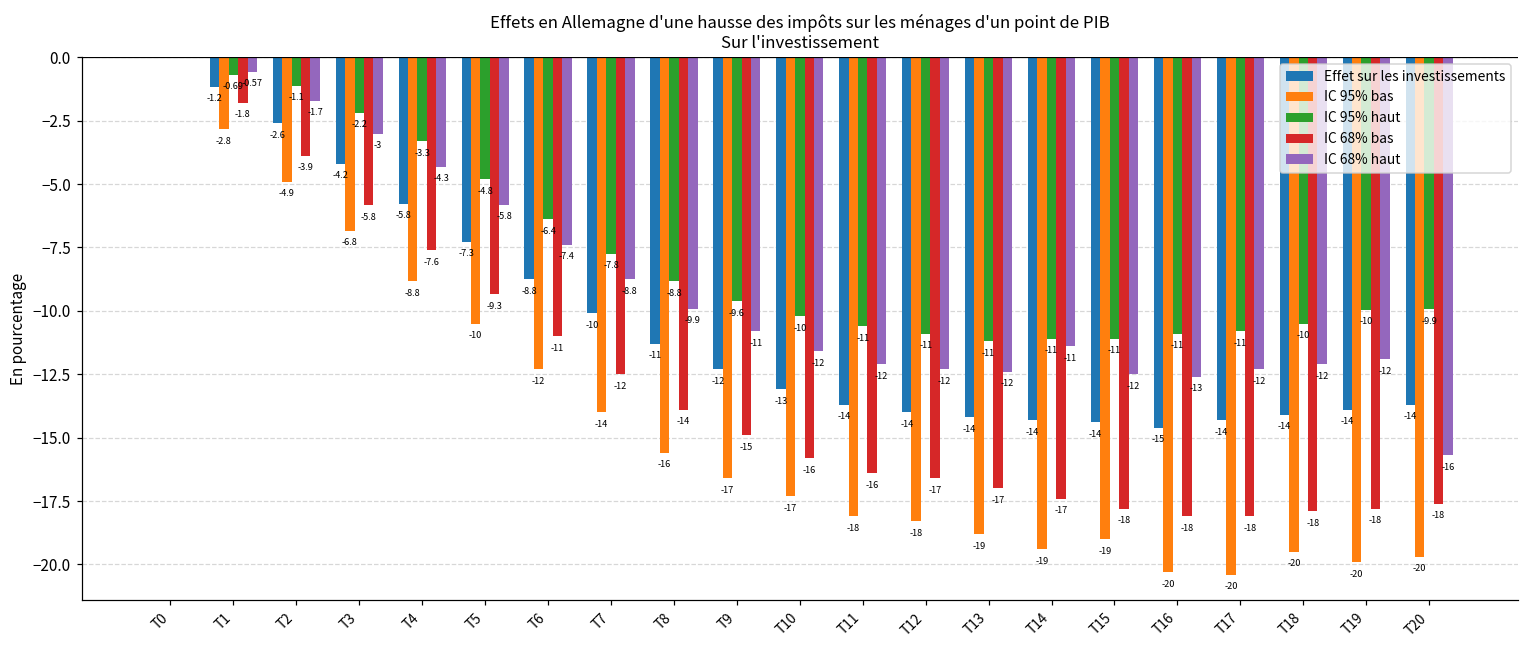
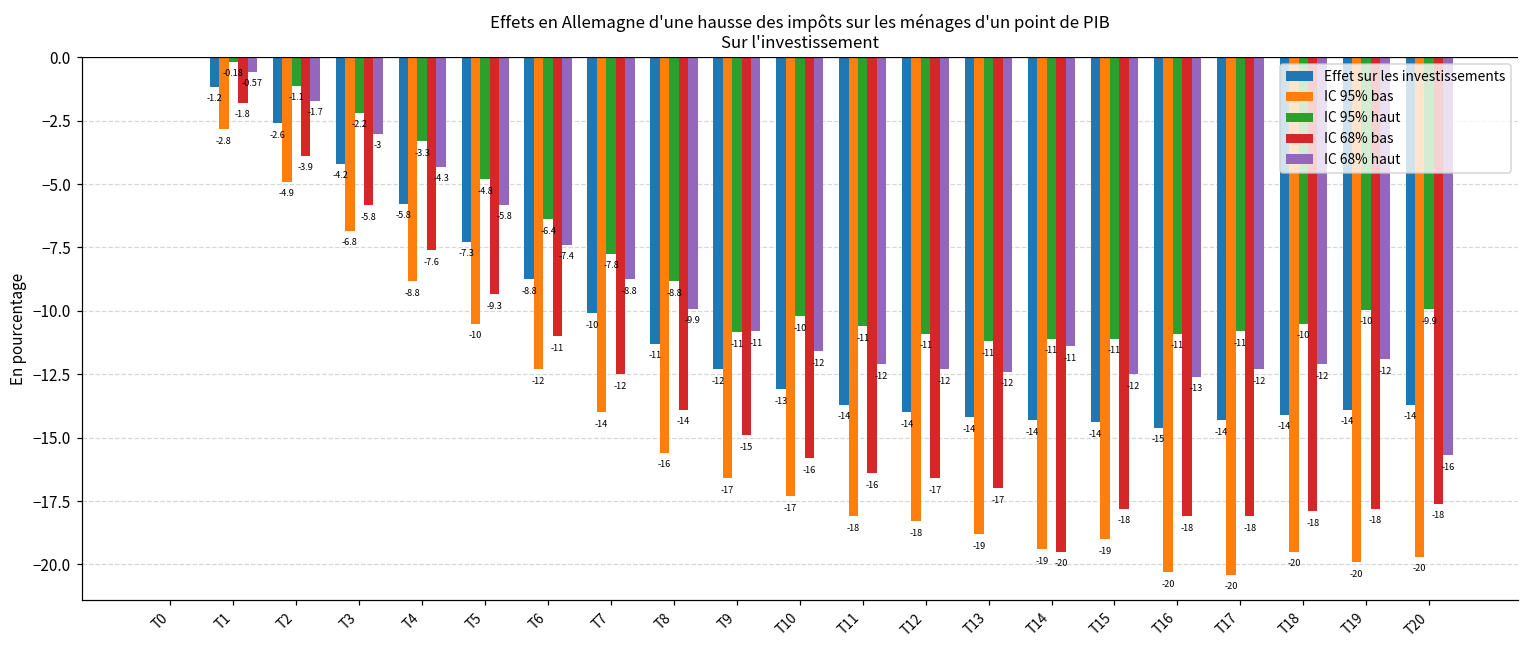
  {
    "Effet sur les investissements": {
      "T1": -1.2,
      "T2": -2.6,
      "T3": -4.2,
      "T4": -5.8,
      "T5": -7.3,
      "T6": -8.8,
      "T7": -10,
      "T8": -11,
      "T9": -12,
      "T10": -13,
      "T11": -14,
      "T12": -14,
      "T13": -14,
      "T14": -14,
      "T15": -14,
      "T16": -15,
      "T17": -14,
      "T18": -14,
      "T19": -14,
      "T20": -14
    },
    "IC 95% bas": {
      "T1": -2.8,
      "T2": -4.9,
      "T3": -6.8,
      "T4": -8.8,
      "T5": -10,
      "T6": -12,
      "T7": -14,
      "T8": -16,
      "T9": -17,
      "T10": -17,
      "T11": -18,
      "T12": -18,
      "T13": -19,
      "T14": -19,
      "T15": -19,
      "T16": -20,
      "T17": -20,
      "T18": -20,
      "T19": -20,
      "T20": -20
    },
    "IC 95% haut": {
-     "T1": -0.69,
+     "T1": -0.18,
      "T2": -1.1,
      "T3": -2.2,
      "T4": -3.3,
      "T5": -4.8,
      "T6": -6.4,
      "T7": -7.8,
      "T8": -8.8,
-     "T9": -9.6,
+     "T9": -11,
      "T10": -10,
      "T11": -11,
      "T12": -11,
      "T13": -11,
      "T14": -11,
      "T15": -11,
      "T16": -11,
      "T17": -11,
      "T18": -10,
      "T19": -10,
      "T20": -9.9
    },
    "IC 68% bas": {
      "T1": -1.8,
      "T2": -3.9,
      "T3": -5.8,
      "T4": -7.6,
      "T5": -9.3,
      "T6": -11,
      "T7": -12,
      "T8": -14,
      "T9": -15,
      "T10": -16,
      "T11": -16,
      "T12": -17,
      "T13": -17,
-     "T14": -17,
+     "T14": -20,
      "T15": -18,
      "T16": -18,
      "T17": -18,
      "T18": -18,
      "T19": -18,
      "T20": -18
    },
    "IC 68% haut": {
      "T1": -0.57,
      "T2": -1.7,
      "T3": -3,
      "T4": -4.3,
      "T5": -5.8,
      "T6": -7.4,
      "T7": -8.8,
      "T8": -9.9,
      "T9": -11,
      "T10": -12,
      "T11": -12,
      "T12": -12,
      "T13": -12,
      "T14": -11,
      "T15": -12,
      "T16": -13,
      "T17": -12,
      "T18": -12,
      "T19": -12,
      "T20": -16
    }
  }
